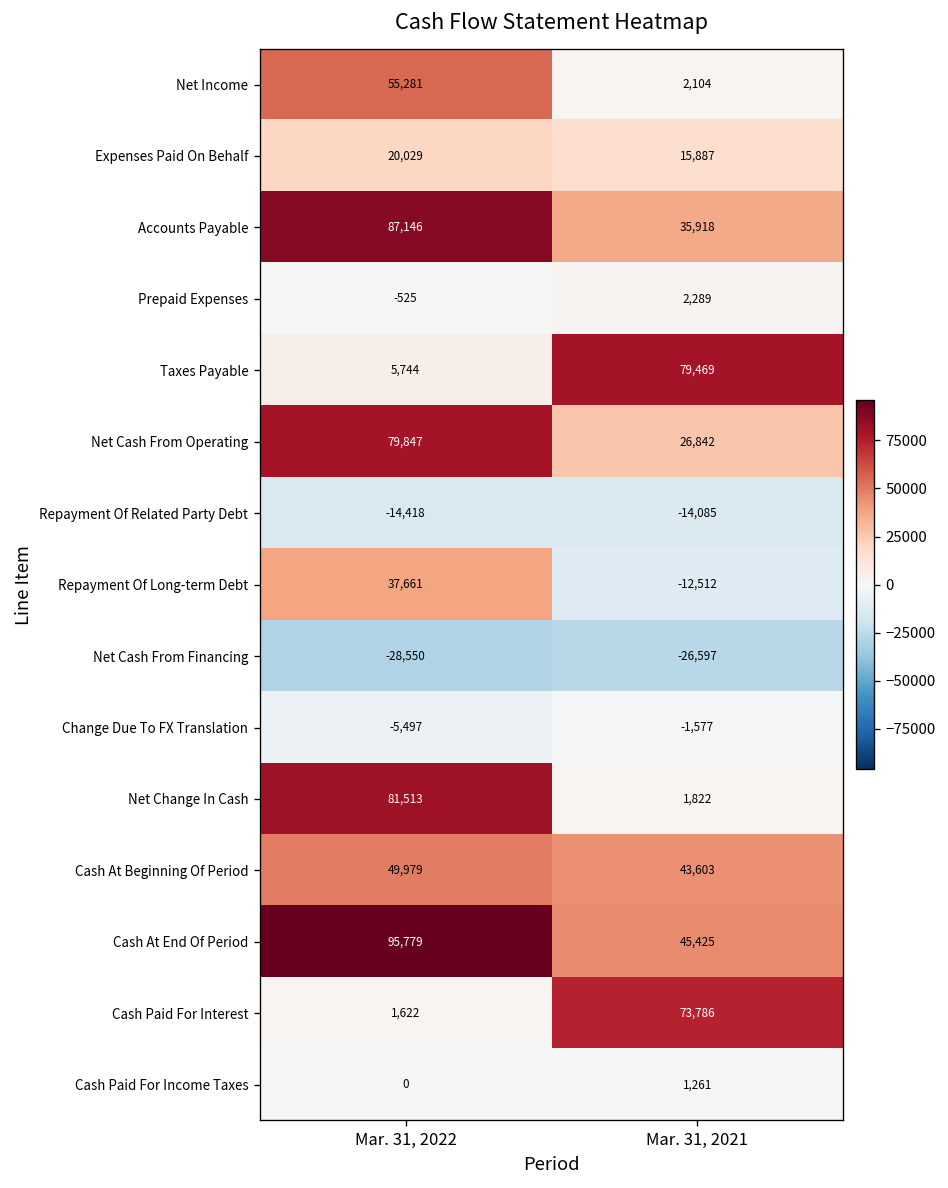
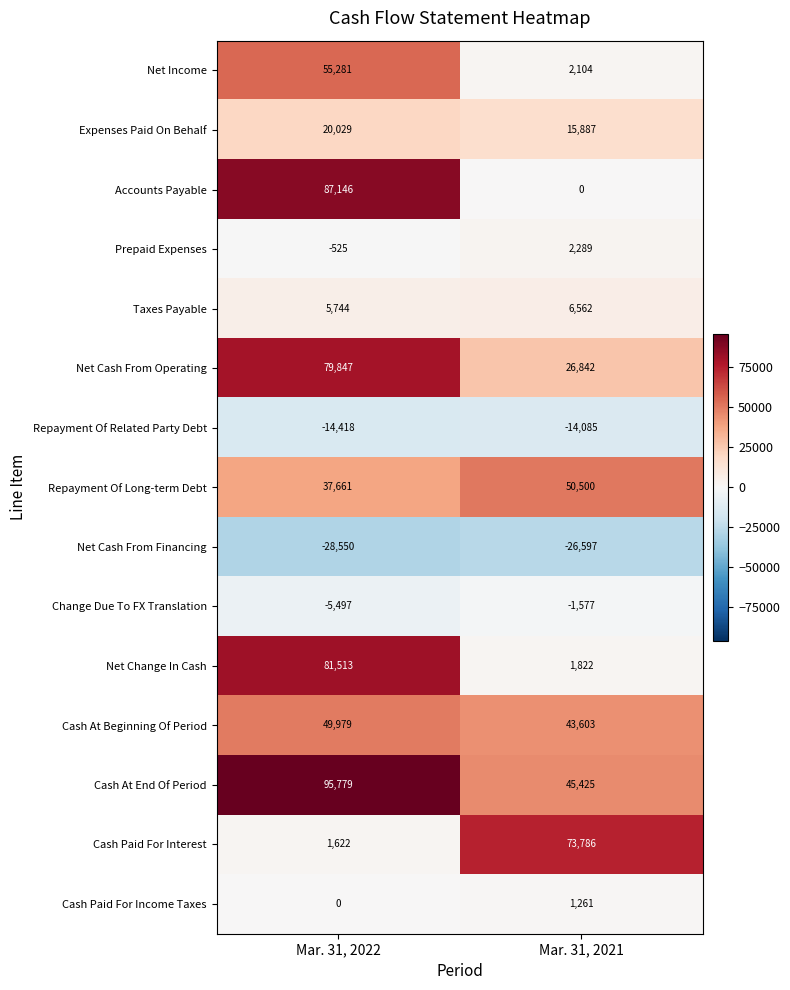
  {
    "Net Income": {
      "Mar. 31, 2022": "55,281",
      "Mar. 31, 2021": "2,104"
    },
    "Expenses Paid On Behalf": {
      "Mar. 31, 2022": "20,029",
      "Mar. 31, 2021": "15,887"
    },
    "Accounts Payable": {
      "Mar. 31, 2022": "87,146",
-     "Mar. 31, 2021": "35,918"
+     "Mar. 31, 2021": "0"
    },
    "Prepaid Expenses": {
      "Mar. 31, 2022": "-525",
      "Mar. 31, 2021": "2,289"
    },
    "Taxes Payable": {
      "Mar. 31, 2022": "5,744",
-     "Mar. 31, 2021": "79,469"
+     "Mar. 31, 2021": "6,562"
    },
    "Net Cash From Operating": {
      "Mar. 31, 2022": "79,847",
      "Mar. 31, 2021": "26,842"
    },
    "Repayment Of Related Party Debt": {
      "Mar. 31, 2022": "-14,418",
      "Mar. 31, 2021": "-14,085"
    },
    "Repayment Of Long-term Debt": {
      "Mar. 31, 2022": "37,661",
-     "Mar. 31, 2021": "-12,512"
+     "Mar. 31, 2021": "50,500"
    },
    "Net Cash From Financing": {
      "Mar. 31, 2022": "-28,550",
      "Mar. 31, 2021": "-26,597"
    },
    "Change Due To FX Translation": {
      "Mar. 31, 2022": "-5,497",
      "Mar. 31, 2021": "-1,577"
    },
    "Net Change In Cash": {
      "Mar. 31, 2022": "81,513",
      "Mar. 31, 2021": "1,822"
    },
    "Cash At Beginning Of Period": {
      "Mar. 31, 2022": "49,979",
      "Mar. 31, 2021": "43,603"
    },
    "Cash At End Of Period": {
      "Mar. 31, 2022": "95,779",
      "Mar. 31, 2021": "45,425"
    },
    "Cash Paid For Interest": {
      "Mar. 31, 2022": "1,622",
      "Mar. 31, 2021": "73,786"
    },
    "Cash Paid For Income Taxes": {
      "Mar. 31, 2022": "0",
      "Mar. 31, 2021": "1,261"
    }
  }
